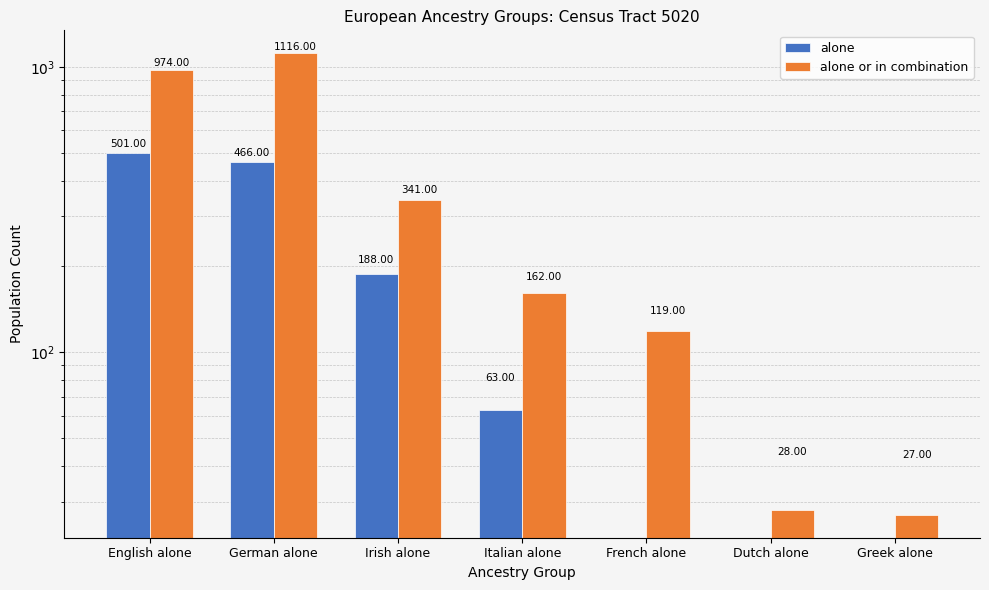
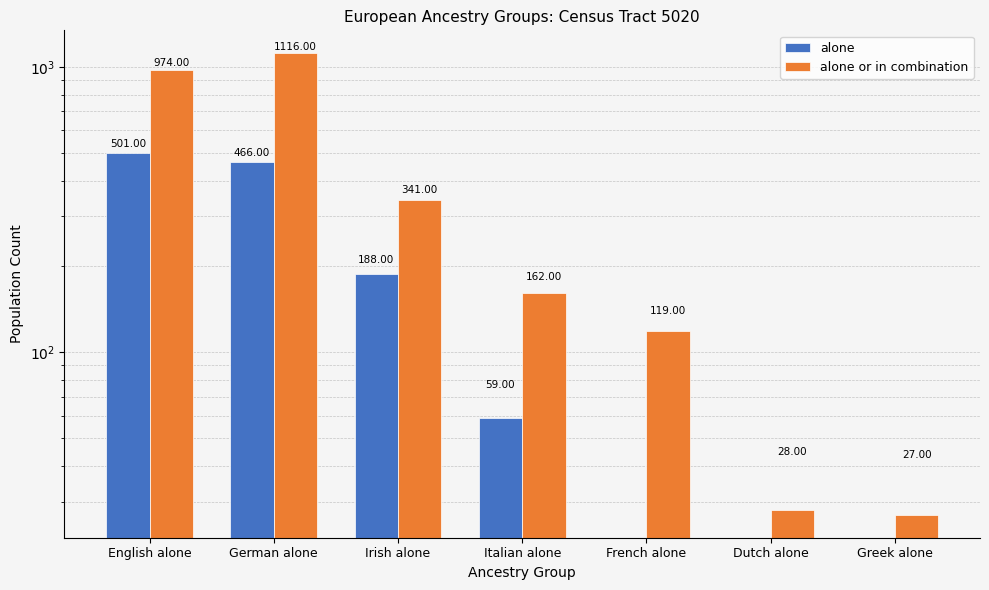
  {
    "alone": {
      "English alone": 501.00,
      "German alone": 466.00,
      "Irish alone": 188.00,
-     "Italian alone": 63.00
+     "Italian alone": 59.00
    },
    "alone or in combination": {
      "English alone": 974.00,
      "German alone": 1116.00,
      "Irish alone": 341.00,
      "Italian alone": 162.00,
      "French alone": 119.00
    }
  }
